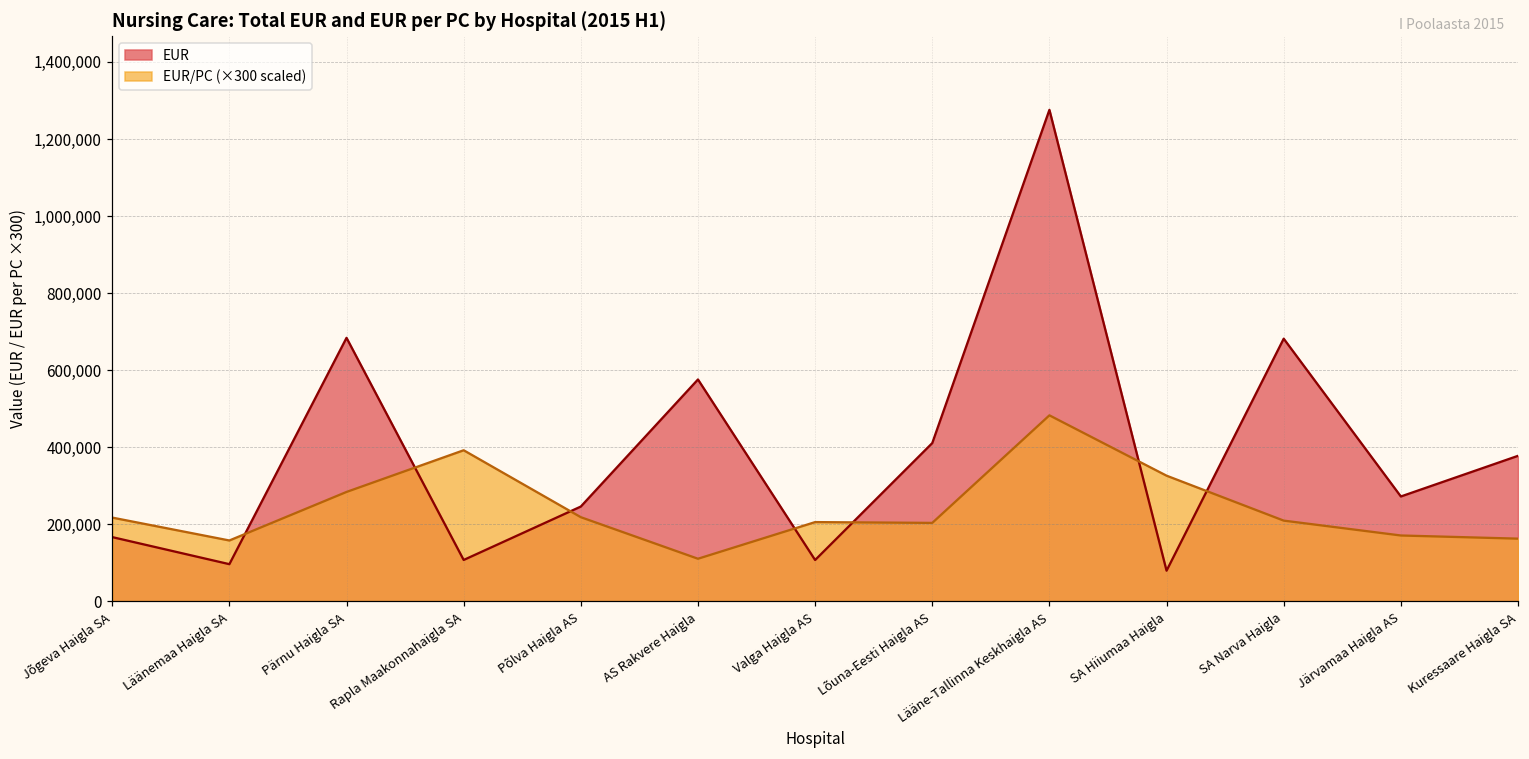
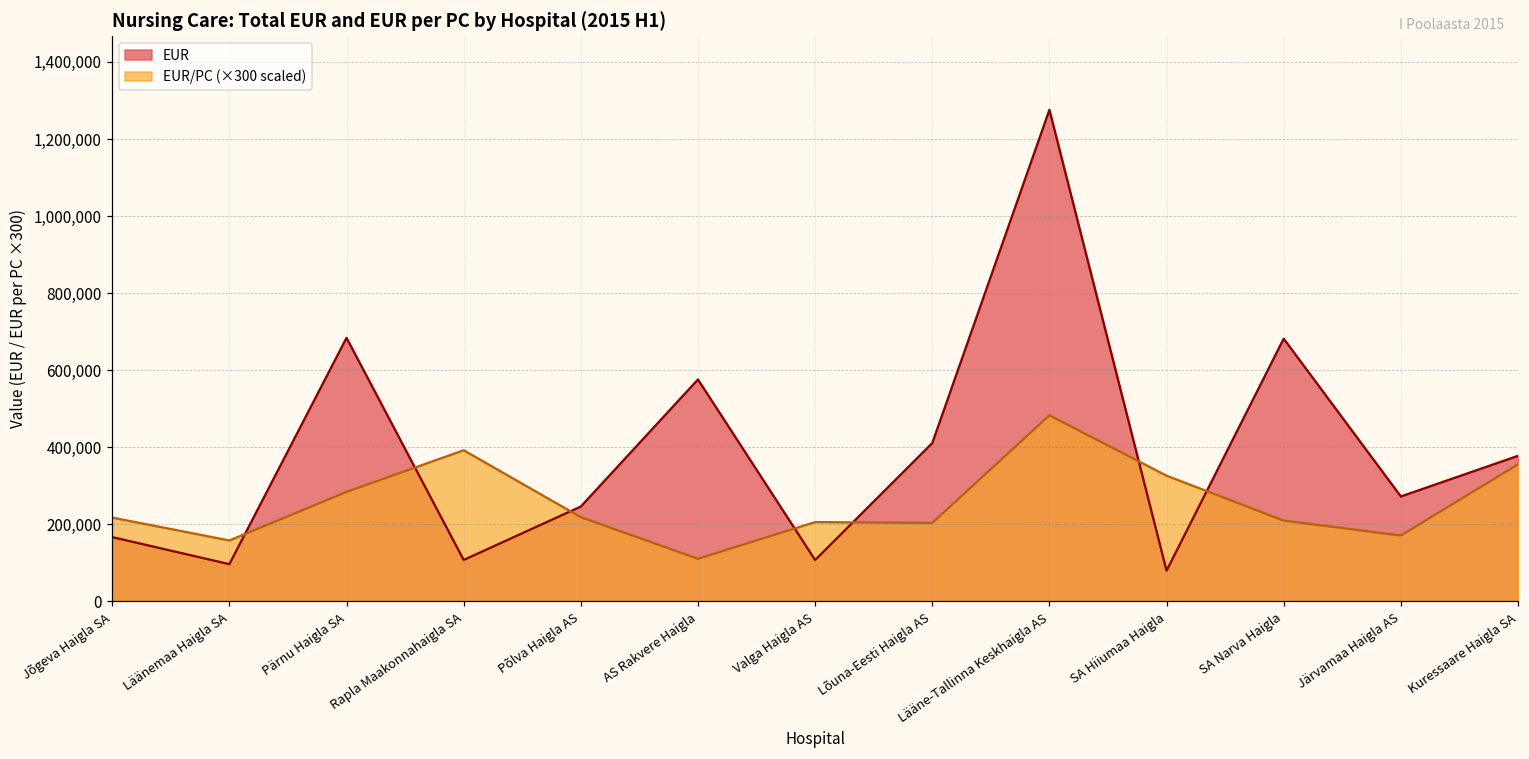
  {
    "EUR": {
      "Jõgeva Haigla SA": "170,000",
      "Läänemaa Haigla SA": "100,000",
      "Pärnu Haigla SA": "680,000",
      "Rapla Maakonnahaigla SA": "110,000",
      "Põlva Haigla AS": "250,000",
      "AS Rakvere Haigla": "580,000",
      "Valga Haigla AS": "110,000",
      "Lõuna-Eesti Haigla AS": "410,000",
      "Lääne-Tallinna Keskhaigla AS": "1,280,000",
      "SA Hiiumaa Haigla": "80,000",
      "SA Narva Haigla": "680,000",
      "Järvamaa Haigla AS": "270,000",
      "Kuressaare Haigla SA": "380,000"
    },
    "EUR/PC (×300 scaled)": {
      "Jõgeva Haigla SA": "220,000",
      "Läänemaa Haigla SA": "160,000",
      "Pärnu Haigla SA": "280,000",
      "Rapla Maakonnahaigla SA": "390,000",
      "Põlva Haigla AS": "220,000",
      "AS Rakvere Haigla": "110,000",
      "Valga Haigla AS": "210,000",
      "Lõuna-Eesti Haigla AS": "200,000",
      "Lääne-Tallinna Keskhaigla AS": "480,000",
      "SA Hiiumaa Haigla": "330,000",
      "SA Narva Haigla": "210,000",
      "Järvamaa Haigla AS": "170,000",
-     "Kuressaare Haigla SA": "160,000"
+     "Kuressaare Haigla SA": "360,000"
    }
  }
